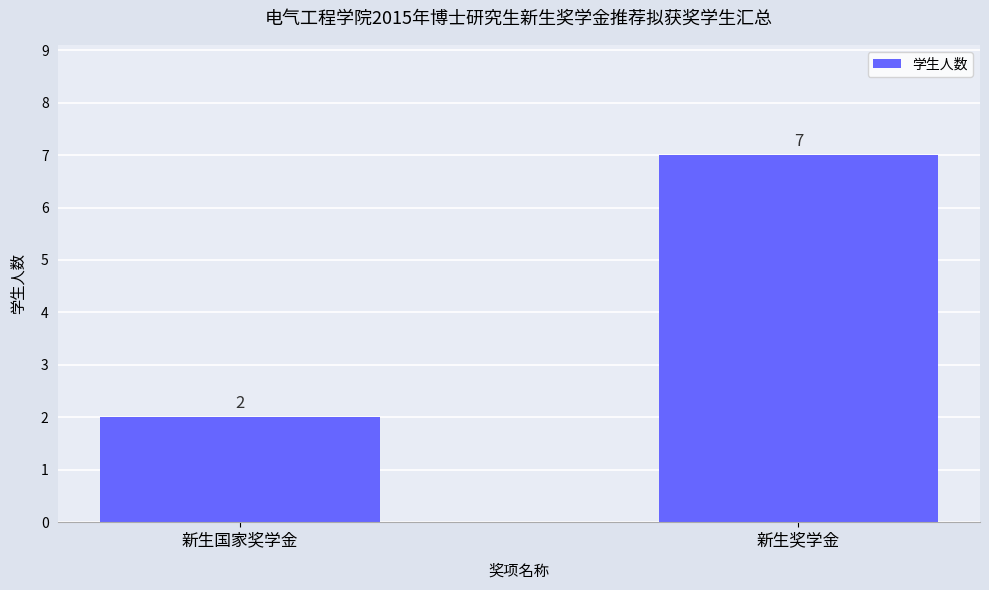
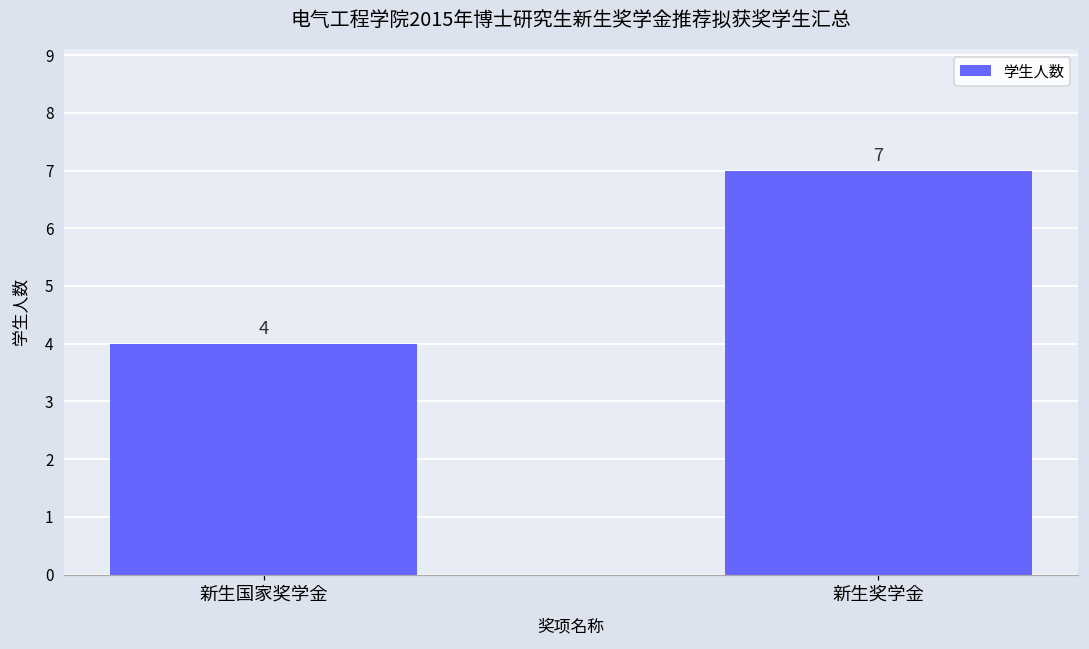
  {
-   "新生国家奖学金": 2,
+   "新生国家奖学金": 4,
    "新生奖学金": 7
  }
